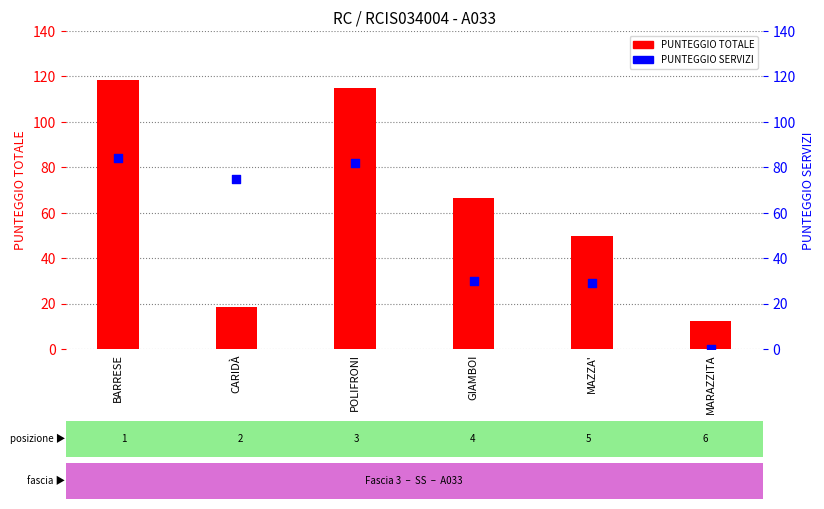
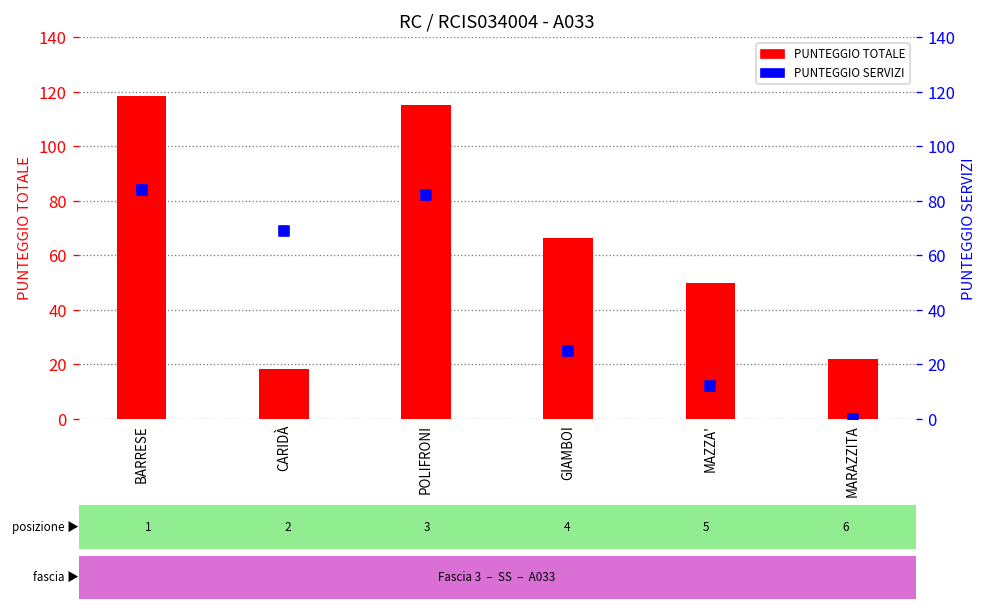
  {
    "PUNTEGGIO TOTALE": {
      "BARRESE": 119,
      "CARIDÀ": 18,
      "POLIFRONI": 115,
      "GIAMBOI": 66,
      "MAZZA'": 50,
-     "MARAZZITA": 12
+     "MARAZZITA": 22
    },
    "PUNTEGGIO SERVIZI": {
-     "CARIDÀ": 75,
-     "GIAMBOI": 30,
-     "MAZZA'": 29
+     "CARIDÀ": 69,
+     "GIAMBOI": 25,
+     "MAZZA'": 12
    }
  }
